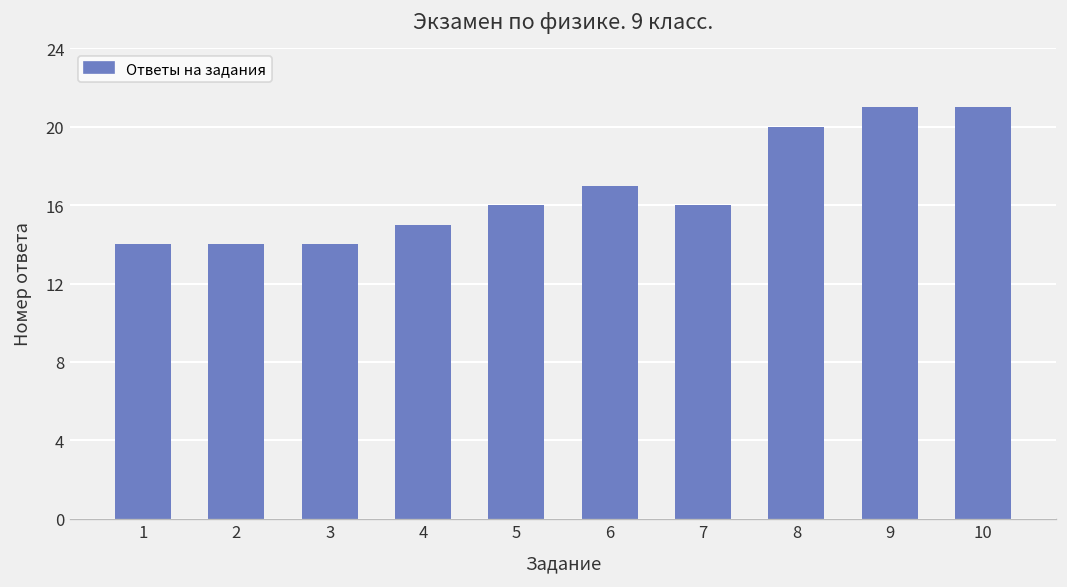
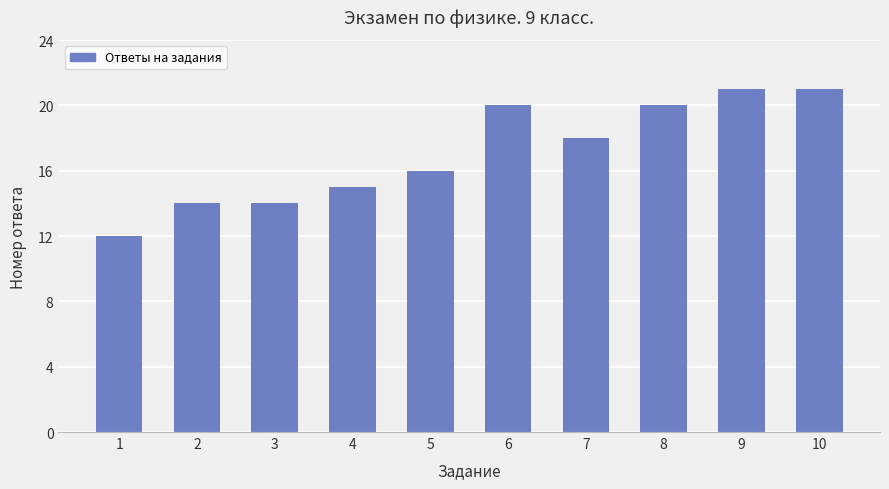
  {
-   "1": 14,
+   "1": 12,
    "2": 14,
    "3": 14,
    "4": 15,
    "5": 16,
-   "6": 17,
-   "7": 16,
+   "6": 20,
+   "7": 18,
    "8": 20,
    "9": 21,
    "10": 21
  }
